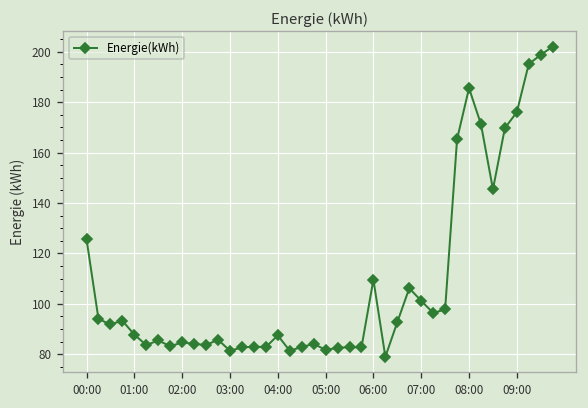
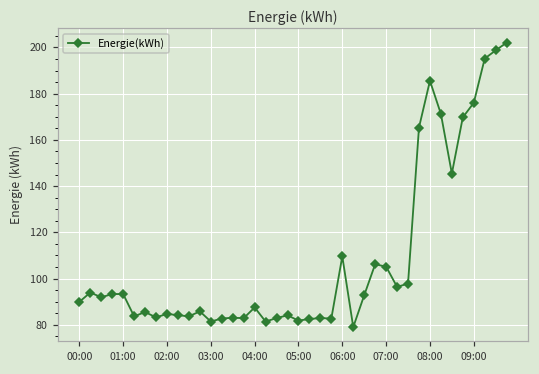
  {
-   "00:00": 126,
-   "01:00": 88,
+   "00:00": 90,
+   "01:00": 93,
    "02:00": 85,
    "03:00": 81,
    "04:00": 88,
    "05:00": 82,
    "06:00": 110,
-   "07:00": 101,
+   "07:00": 105,
    "08:00": 186,
    "09:00": 176
  }
